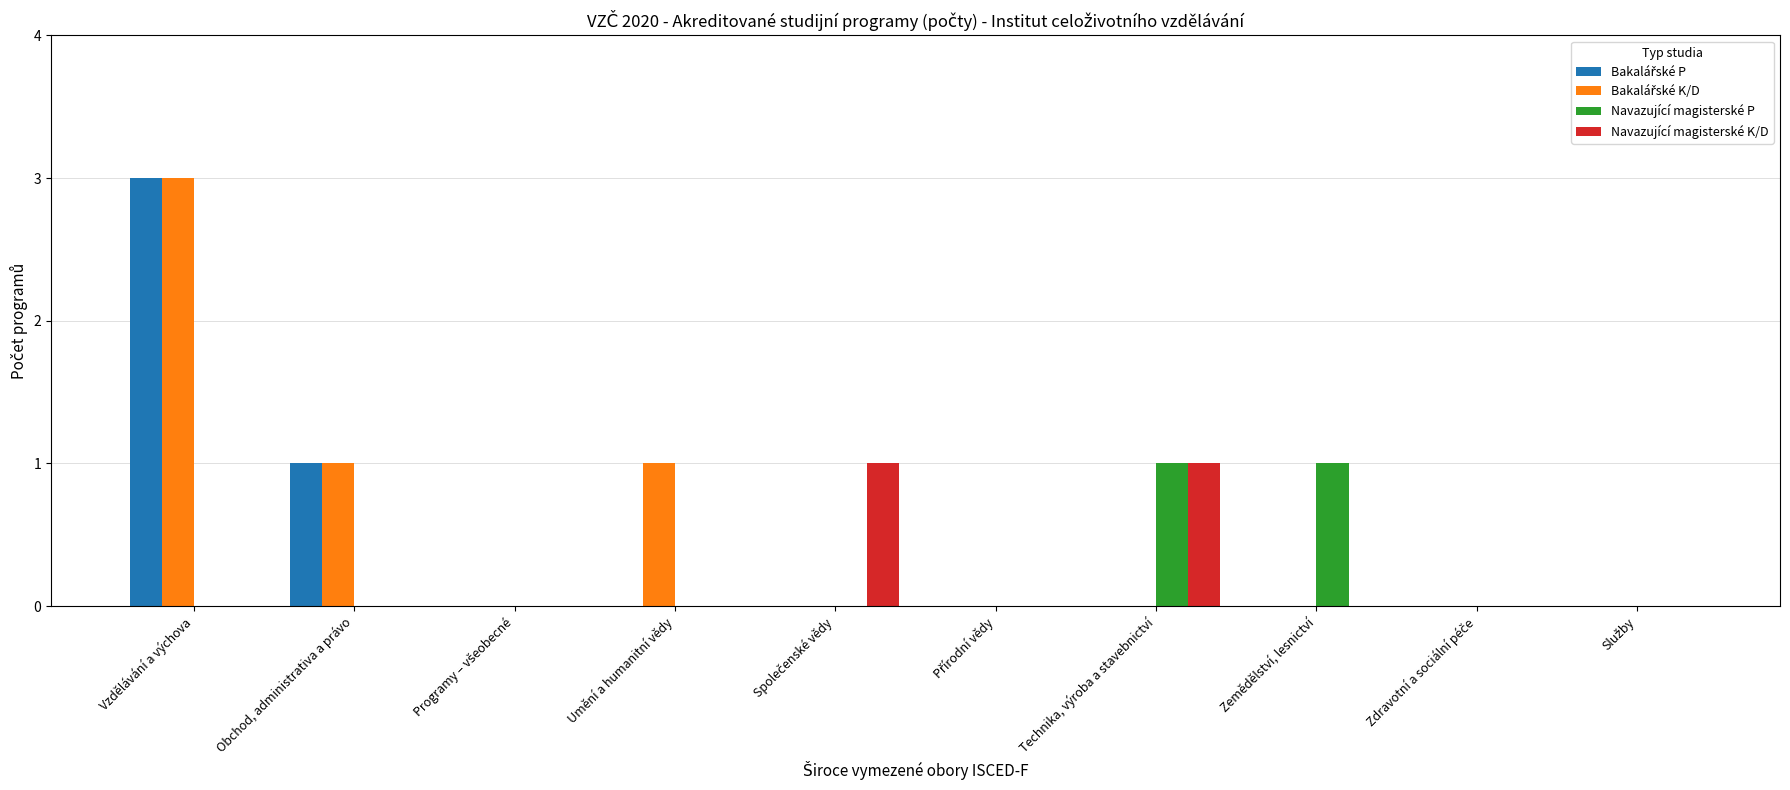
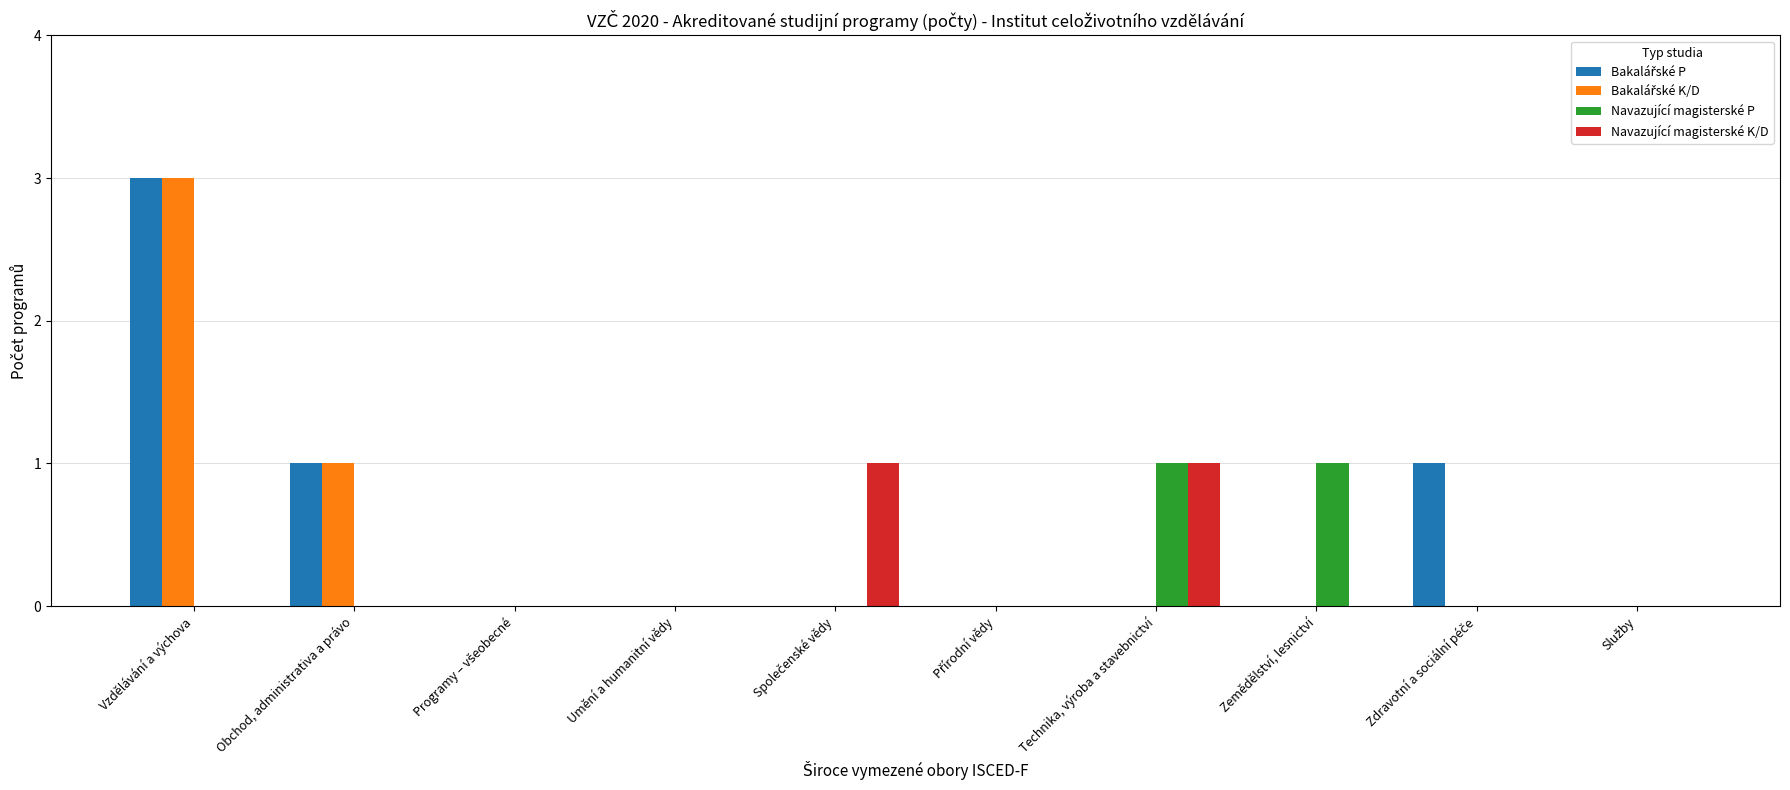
  {
    "Bakalářské P": {
      "Vzdělávání a výchova": 3,
      "Obchod, administrativa a právo": 1,
      "Programy – všeobecné": 0,
      "Umění a humanitní vědy": 0,
      "Společenské vědy": 0,
      "Přírodní vědy": 0,
      "Technika, výroba a stavebnictví": 0,
      "Zemědělství, lesnictví": 0,
-     "Zdravotní a sociální péče": 0,
+     "Zdravotní a sociální péče": 1,
      "Služby": 0
    },
    "Bakalářské K/D": {
      "Vzdělávání a výchova": 3,
      "Obchod, administrativa a právo": 1,
      "Programy – všeobecné": 0,
-     "Umění a humanitní vědy": 1,
+     "Umění a humanitní vědy": 0,
      "Společenské vědy": 0,
      "Přírodní vědy": 0,
      "Technika, výroba a stavebnictví": 0,
      "Zemědělství, lesnictví": 0,
      "Zdravotní a sociální péče": 0,
      "Služby": 0
    },
    "Navazující magisterské P": {
      "Vzdělávání a výchova": 0,
      "Obchod, administrativa a právo": 0,
      "Programy – všeobecné": 0,
      "Umění a humanitní vědy": 0,
      "Společenské vědy": 0,
      "Přírodní vědy": 0,
      "Technika, výroba a stavebnictví": 1,
      "Zemědělství, lesnictví": 1,
      "Zdravotní a sociální péče": 0,
      "Služby": 0
    },
    "Navazující magisterské K/D": {
      "Vzdělávání a výchova": 0,
      "Obchod, administrativa a právo": 0,
      "Programy – všeobecné": 0,
      "Umění a humanitní vědy": 0,
      "Společenské vědy": 1,
      "Přírodní vědy": 0,
      "Technika, výroba a stavebnictví": 1,
      "Zemědělství, lesnictví": 0,
      "Zdravotní a sociální péče": 0,
      "Služby": 0
    }
  }
